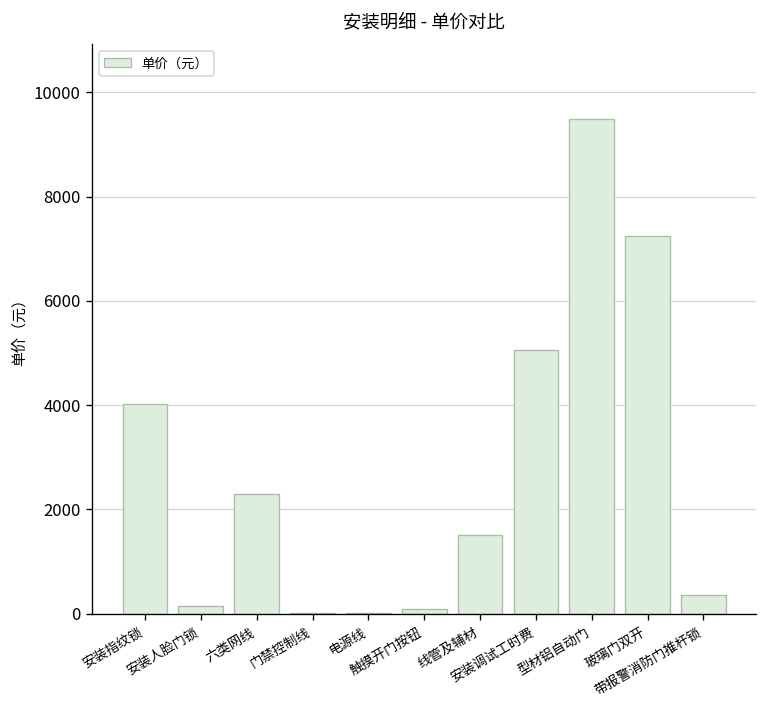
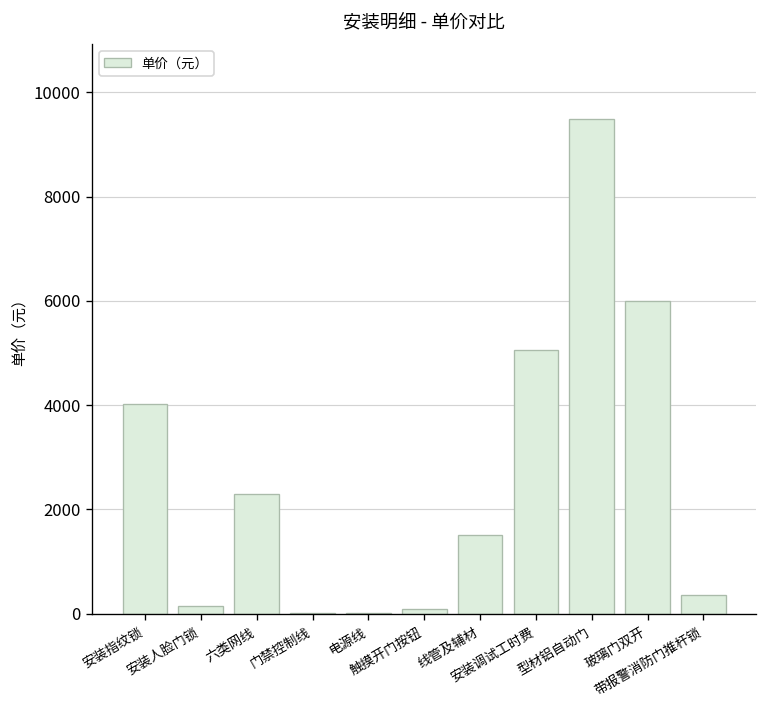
  {
    "安装指纹锁": 4000,
    "安装人脸门锁": 200,
    "六类网线": 2300,
    "触摸开门按钮": 100,
    "线管及辅材": 1500,
    "安装调试工时费": 5100,
    "型材铝自动门": 9500,
-   "玻璃门双开": 7300,
+   "玻璃门双开": 6000,
    "带报警消防门推杆锁": 400
  }
